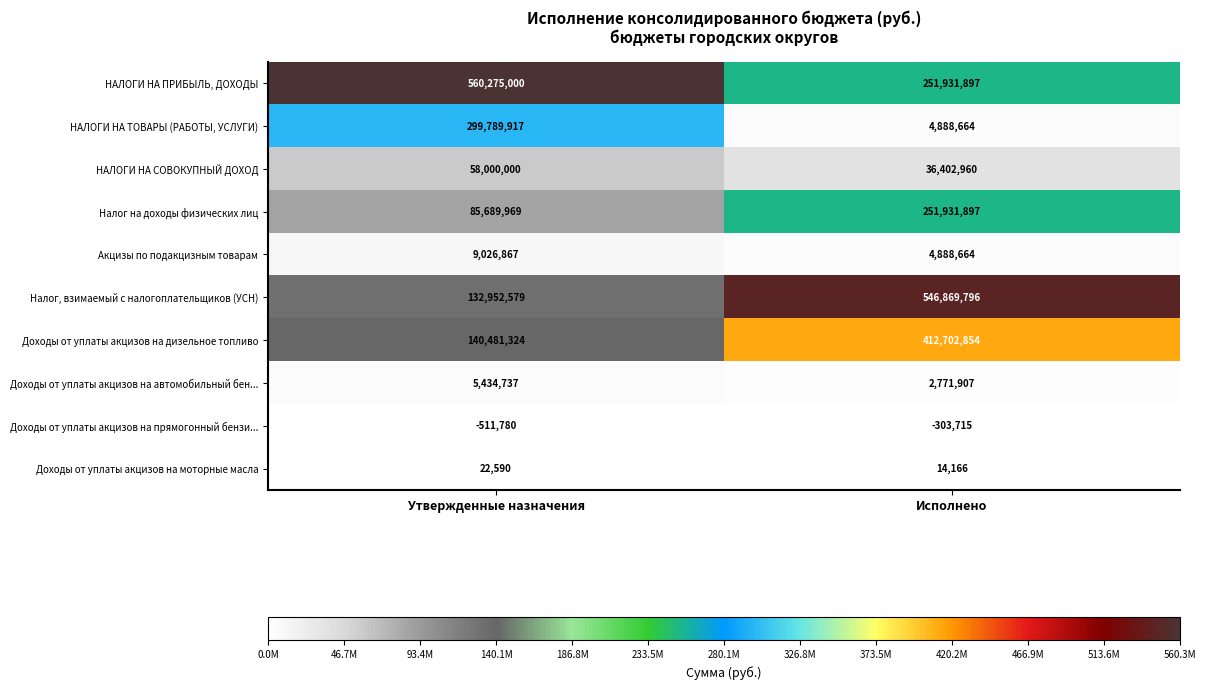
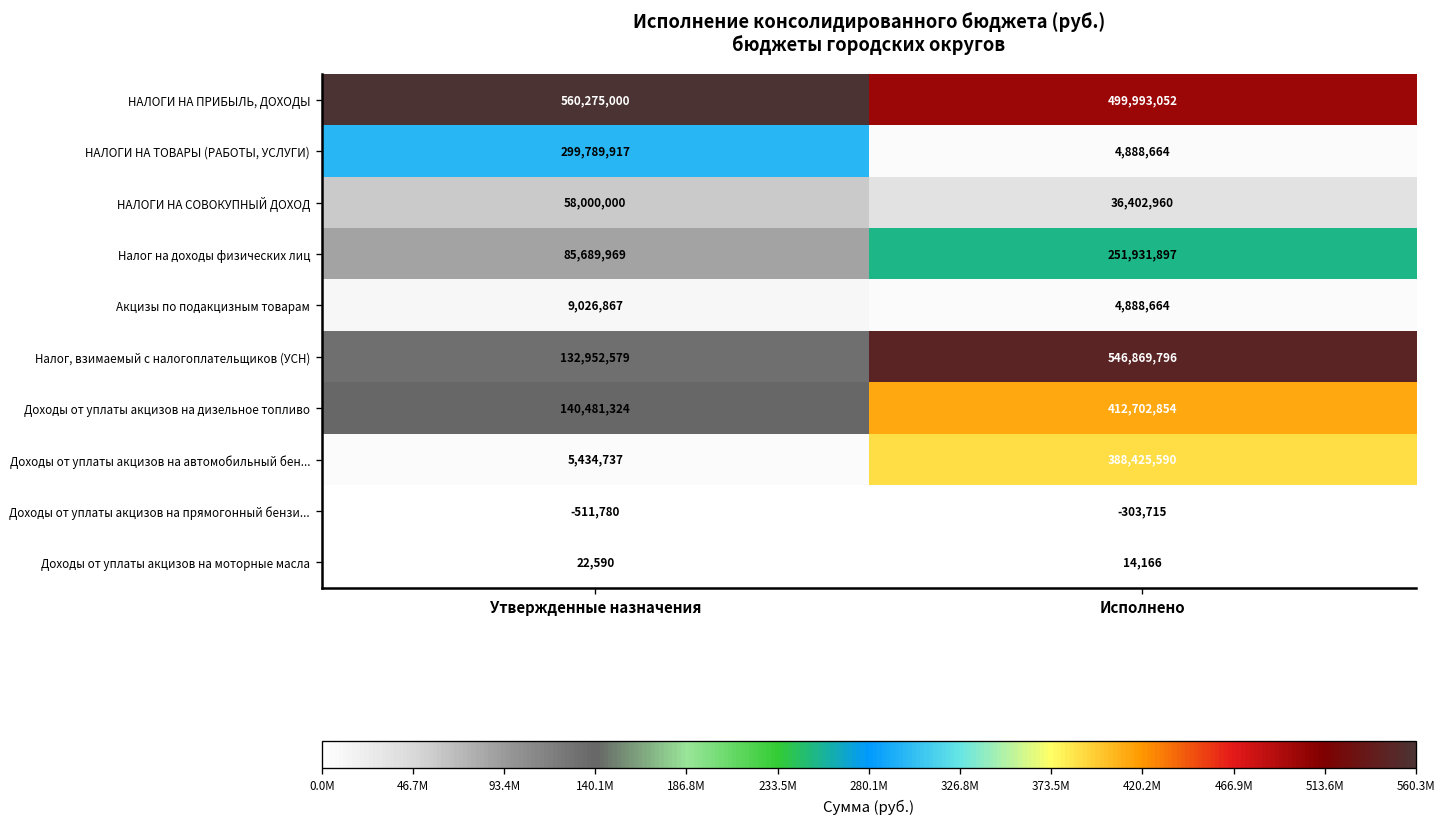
  {
    "НАЛОГИ НА ПРИБЫЛЬ, ДОХОДЫ": {
      "Утвержденные назначения": "560,275,000",
-     "Исполнено": "251,931,897"
+     "Исполнено": "499,993,052"
    },
    "НАЛОГИ НА ТОВАРЫ (РАБОТЫ, УСЛУГИ)": {
      "Утвержденные назначения": "299,789,917",
      "Исполнено": "4,888,664"
    },
    "НАЛОГИ НА СОВОКУПНЫЙ ДОХОД": {
      "Утвержденные назначения": "58,000,000",
      "Исполнено": "36,402,960"
    },
    "Налог на доходы физических лиц": {
      "Утвержденные назначения": "85,689,969",
      "Исполнено": "251,931,897"
    },
    "Акцизы по подакцизным товарам": {
      "Утвержденные назначения": "9,026,867",
      "Исполнено": "4,888,664"
    },
    "Налог, взимаемый с налогоплательщиков (УСН)": {
      "Утвержденные назначения": "132,952,579",
      "Исполнено": "546,869,796"
    },
    "Доходы от уплаты акцизов на дизельное топливо": {
      "Утвержденные назначения": "140,481,324",
      "Исполнено": "412,702,854"
    },
    "Доходы от уплаты акцизов на автомобильный бен...": {
      "Утвержденные назначения": "5,434,737",
-     "Исполнено": "2,771,907"
+     "Исполнено": "388,425,590"
    },
    "Доходы от уплаты акцизов на прямогонный бензи...": {
      "Утвержденные назначения": "-511,780",
      "Исполнено": "-303,715"
    },
    "Доходы от уплаты акцизов на моторные масла": {
      "Утвержденные назначения": "22,590",
      "Исполнено": "14,166"
    }
  }
